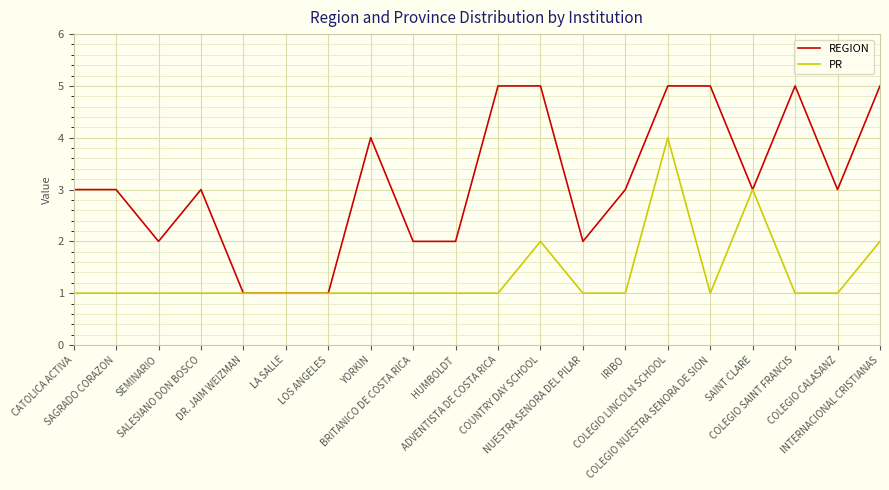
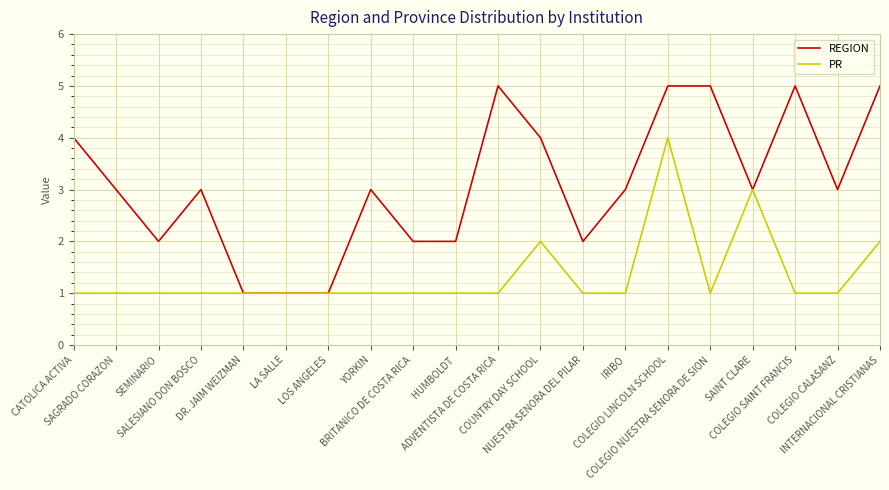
  {
    "REGION": {
-     "CATOLICA ACTIVA": 3,
+     "CATOLICA ACTIVA": 4,
      "SAGRADO CORAZON": 3,
      "SEMINARIO": 2,
      "SALESIANO DON BOSCO": 3,
-     "YORKIN": 4,
+     "YORKIN": 3,
      "BRITANICO DE COSTA RICA": 2,
      "HUMBOLDT": 2,
      "ADVENTISTA DE COSTA RICA": 5,
-     "COUNTRY DAY SCHOOL": 5,
+     "COUNTRY DAY SCHOOL": 4,
      "NUESTRA SENORA DEL PILAR": 2,
      "IRIBO": 3,
      "COLEGIO LINCOLN SCHOOL": 5,
      "COLEGIO NUESTRA SENORA DE SION": 5,
      "COLEGIO SAINT FRANCIS": 5,
      "COLEGIO CALASANZ": 3,
      "INTERNACIONAL CRISTIANAS": 5
    },
    "PR": {
      "CATOLICA ACTIVA": 1,
      "SAGRADO CORAZON": 1,
      "SEMINARIO": 1,
      "SALESIANO DON BOSCO": 1,
      "YORKIN": 1,
      "BRITANICO DE COSTA RICA": 1,
      "HUMBOLDT": 1,
      "ADVENTISTA DE COSTA RICA": 1,
      "COUNTRY DAY SCHOOL": 2,
      "NUESTRA SENORA DEL PILAR": 1,
      "IRIBO": 1,
      "COLEGIO LINCOLN SCHOOL": 4,
      "COLEGIO NUESTRA SENORA DE SION": 1,
      "COLEGIO SAINT FRANCIS": 1,
      "COLEGIO CALASANZ": 1,
      "INTERNACIONAL CRISTIANAS": 2
    }
  }
